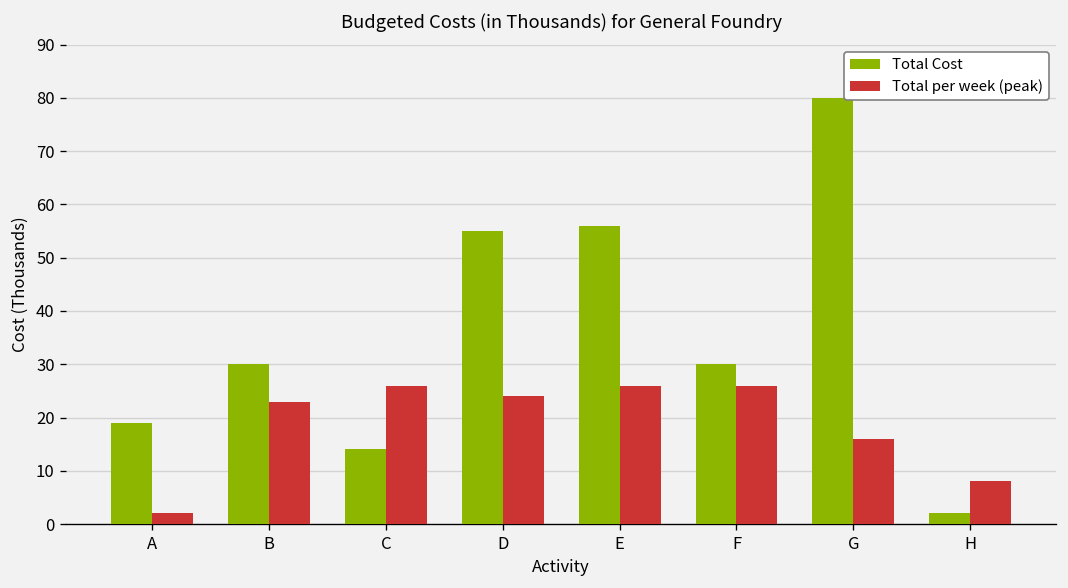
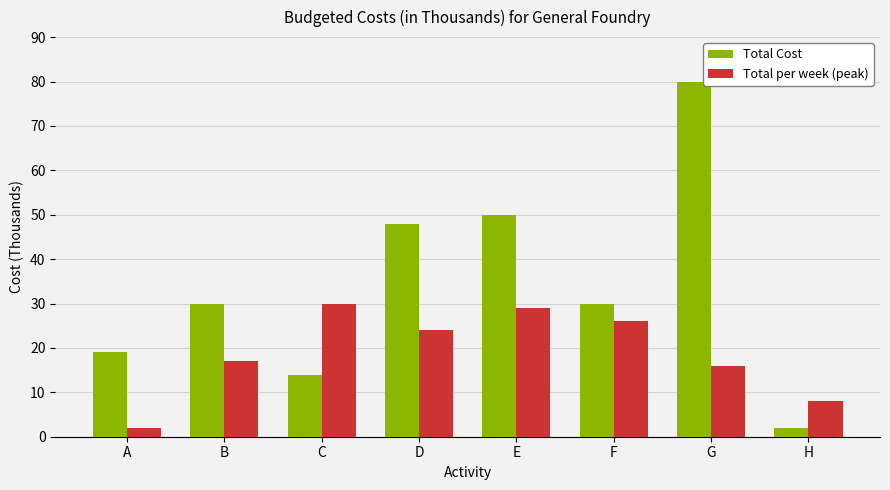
  {
    "Total Cost": {
      "A": 19,
      "B": 30,
      "C": 14,
-     "D": 55,
-     "E": 56,
+     "D": 48,
+     "E": 50,
      "F": 30,
      "G": 80,
      "H": 2
    },
    "Total per week (peak)": {
      "A": 2,
-     "B": 23,
-     "C": 26,
+     "B": 17,
+     "C": 30,
      "D": 24,
-     "E": 26,
+     "E": 29,
      "F": 26,
      "G": 16,
      "H": 8
    }
  }
